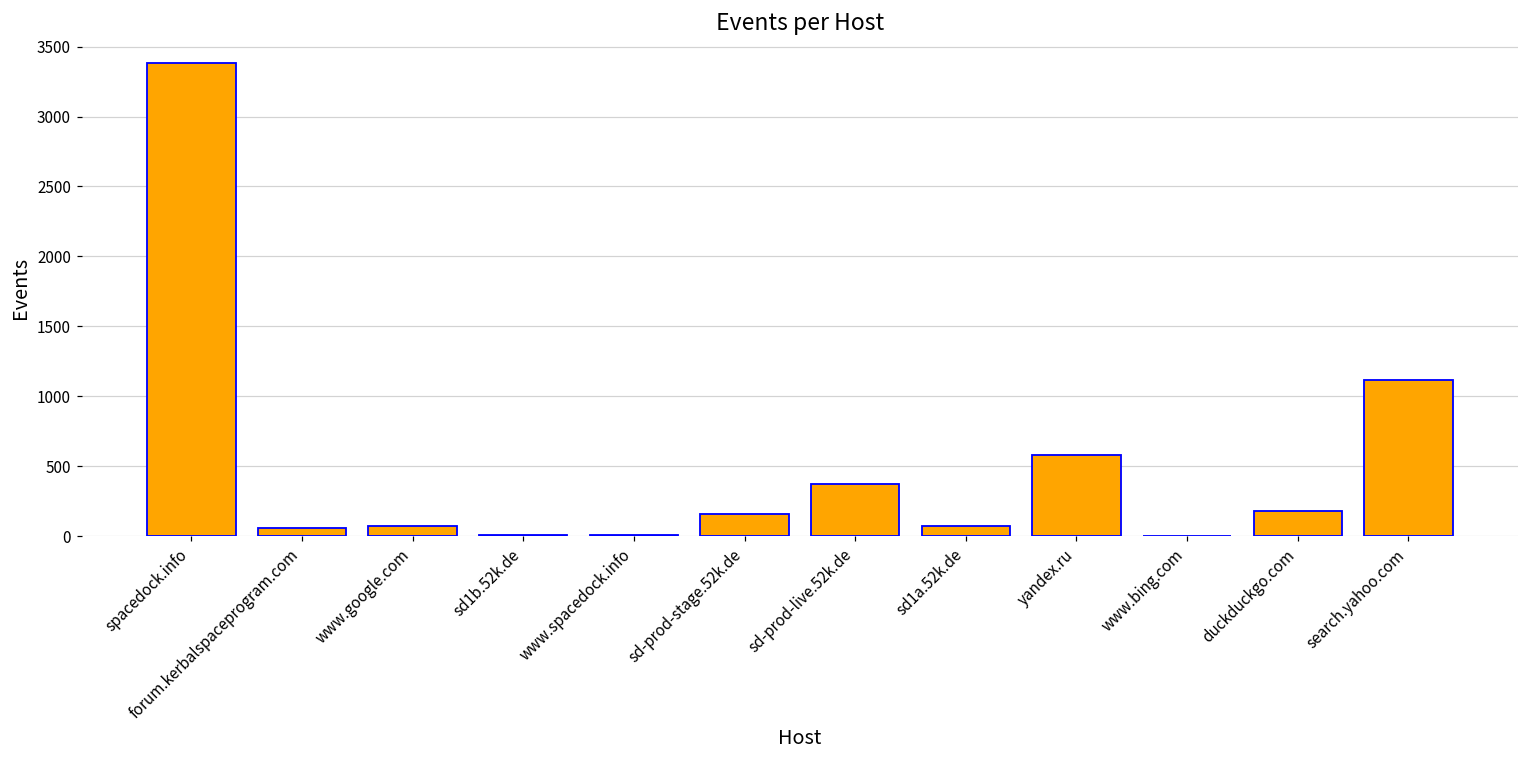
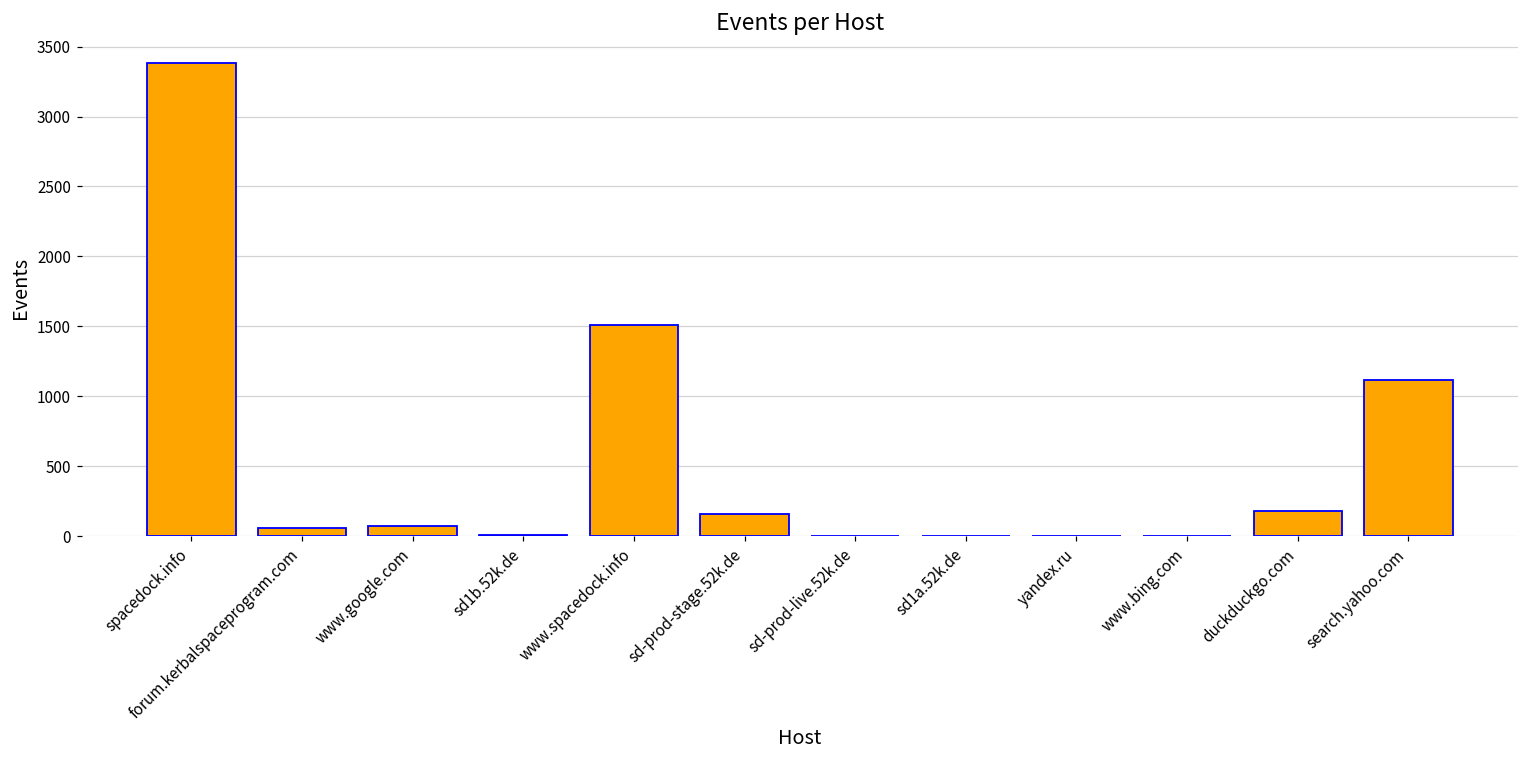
  {
    "spacedock.info": 3390,
    "forum.kerbalspaceprogram.com": 60,
    "www.google.com": 70,
-   "www.spacedock.info": 10,
+   "www.spacedock.info": 1510,
    "sd-prod-stage.52k.de": 160,
-   "sd-prod-live.52k.de": 380,
-   "sd1a.52k.de": 70,
-   "yandex.ru": 580,
+   "sd-prod-live.52k.de": 0,
+   "sd1a.52k.de": 0,
+   "yandex.ru": 0,
    "duckduckgo.com": 180,
    "search.yahoo.com": 1120
  }
